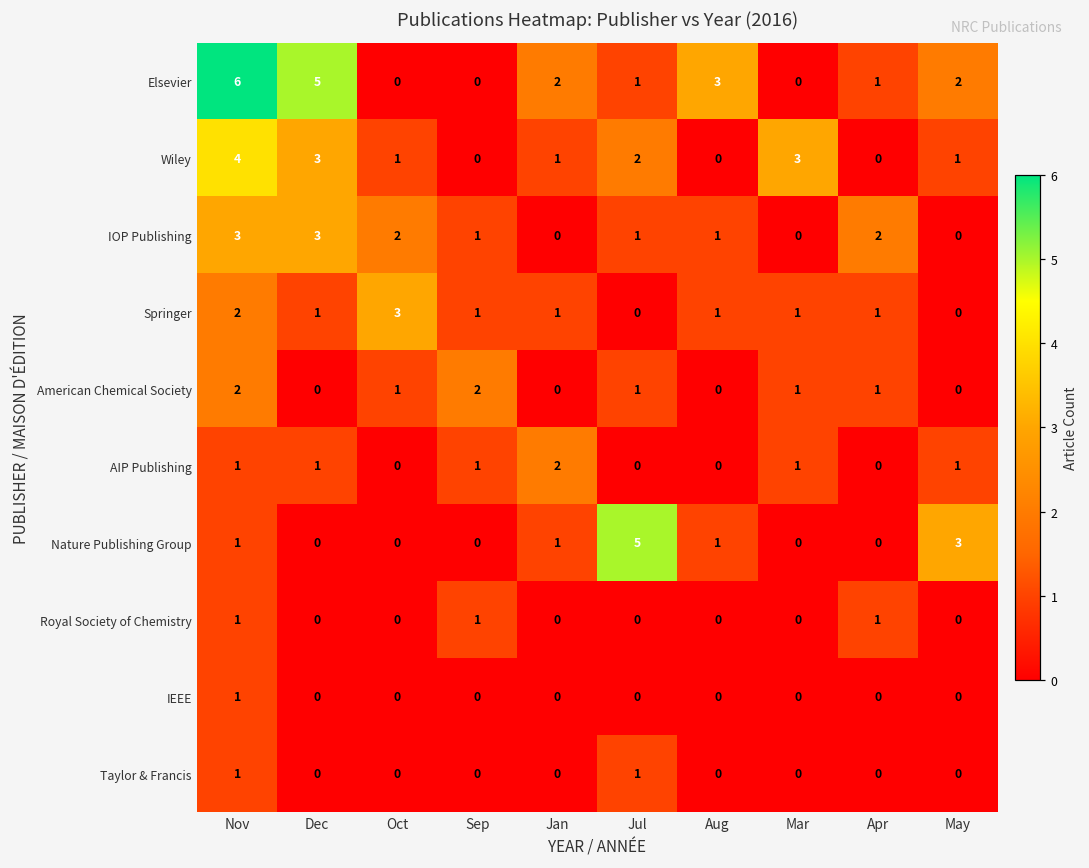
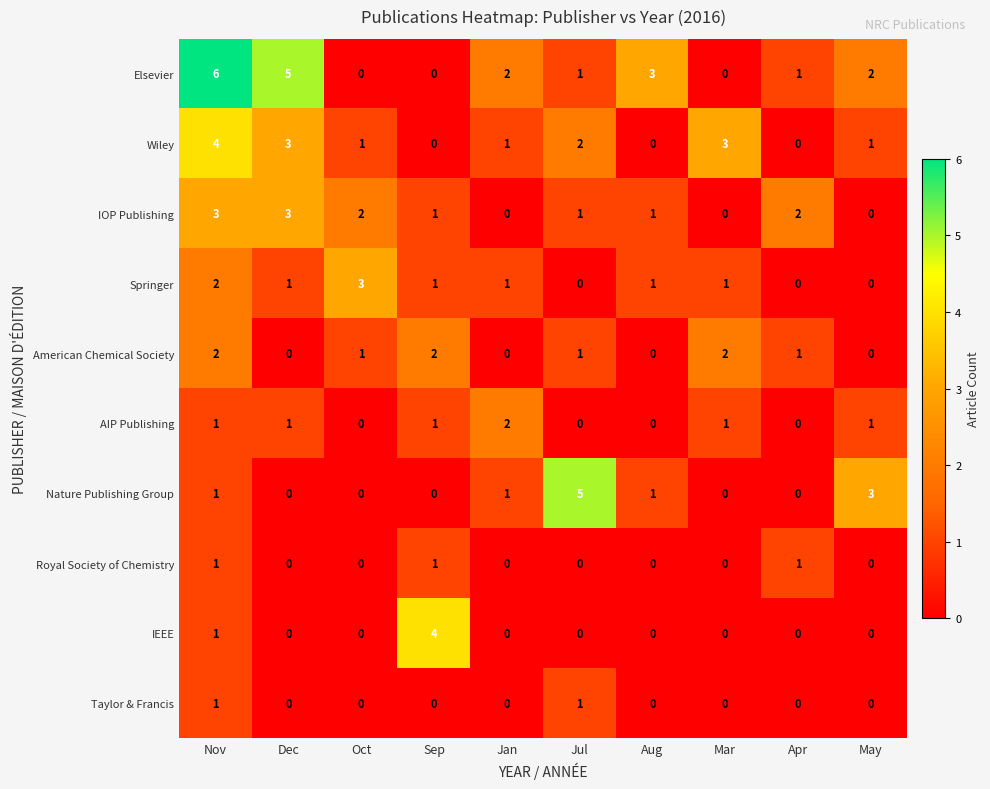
  {
    "Elsevier": {
      "Nov": 6,
      "Dec": 5,
      "Oct": 0,
      "Sep": 0,
      "Jan": 2,
      "Jul": 1,
      "Aug": 3,
      "Mar": 0,
      "Apr": 1,
      "May": 2
    },
    "Wiley": {
      "Nov": 4,
      "Dec": 3,
      "Oct": 1,
      "Sep": 0,
      "Jan": 1,
      "Jul": 2,
      "Aug": 0,
      "Mar": 3,
      "Apr": 0,
      "May": 1
    },
    "IOP Publishing": {
      "Nov": 3,
      "Dec": 3,
      "Oct": 2,
      "Sep": 1,
      "Jan": 0,
      "Jul": 1,
      "Aug": 1,
      "Mar": 0,
      "Apr": 2,
      "May": 0
    },
    "Springer": {
      "Nov": 2,
      "Dec": 1,
      "Oct": 3,
      "Sep": 1,
      "Jan": 1,
      "Jul": 0,
      "Aug": 1,
      "Mar": 1,
-     "Apr": 1,
+     "Apr": 0,
      "May": 0
    },
    "American Chemical Society": {
      "Nov": 2,
      "Dec": 0,
      "Oct": 1,
      "Sep": 2,
      "Jan": 0,
      "Jul": 1,
      "Aug": 0,
-     "Mar": 1,
+     "Mar": 2,
      "Apr": 1,
      "May": 0
    },
    "AIP Publishing": {
      "Nov": 1,
      "Dec": 1,
      "Oct": 0,
      "Sep": 1,
      "Jan": 2,
      "Jul": 0,
      "Aug": 0,
      "Mar": 1,
      "Apr": 0,
      "May": 1
    },
    "Nature Publishing Group": {
      "Nov": 1,
      "Dec": 0,
      "Oct": 0,
      "Sep": 0,
      "Jan": 1,
      "Jul": 5,
      "Aug": 1,
      "Mar": 0,
      "Apr": 0,
      "May": 3
    },
    "Royal Society of Chemistry": {
      "Nov": 1,
      "Dec": 0,
      "Oct": 0,
      "Sep": 1,
      "Jan": 0,
      "Jul": 0,
      "Aug": 0,
      "Mar": 0,
      "Apr": 1,
      "May": 0
    },
    "IEEE": {
      "Nov": 1,
      "Dec": 0,
      "Oct": 0,
-     "Sep": 0,
+     "Sep": 4,
      "Jan": 0,
      "Jul": 0,
      "Aug": 0,
      "Mar": 0,
      "Apr": 0,
      "May": 0
    },
    "Taylor & Francis": {
      "Nov": 1,
      "Dec": 0,
      "Oct": 0,
      "Sep": 0,
      "Jan": 0,
      "Jul": 1,
      "Aug": 0,
      "Mar": 0,
      "Apr": 0,
      "May": 0
    }
  }
